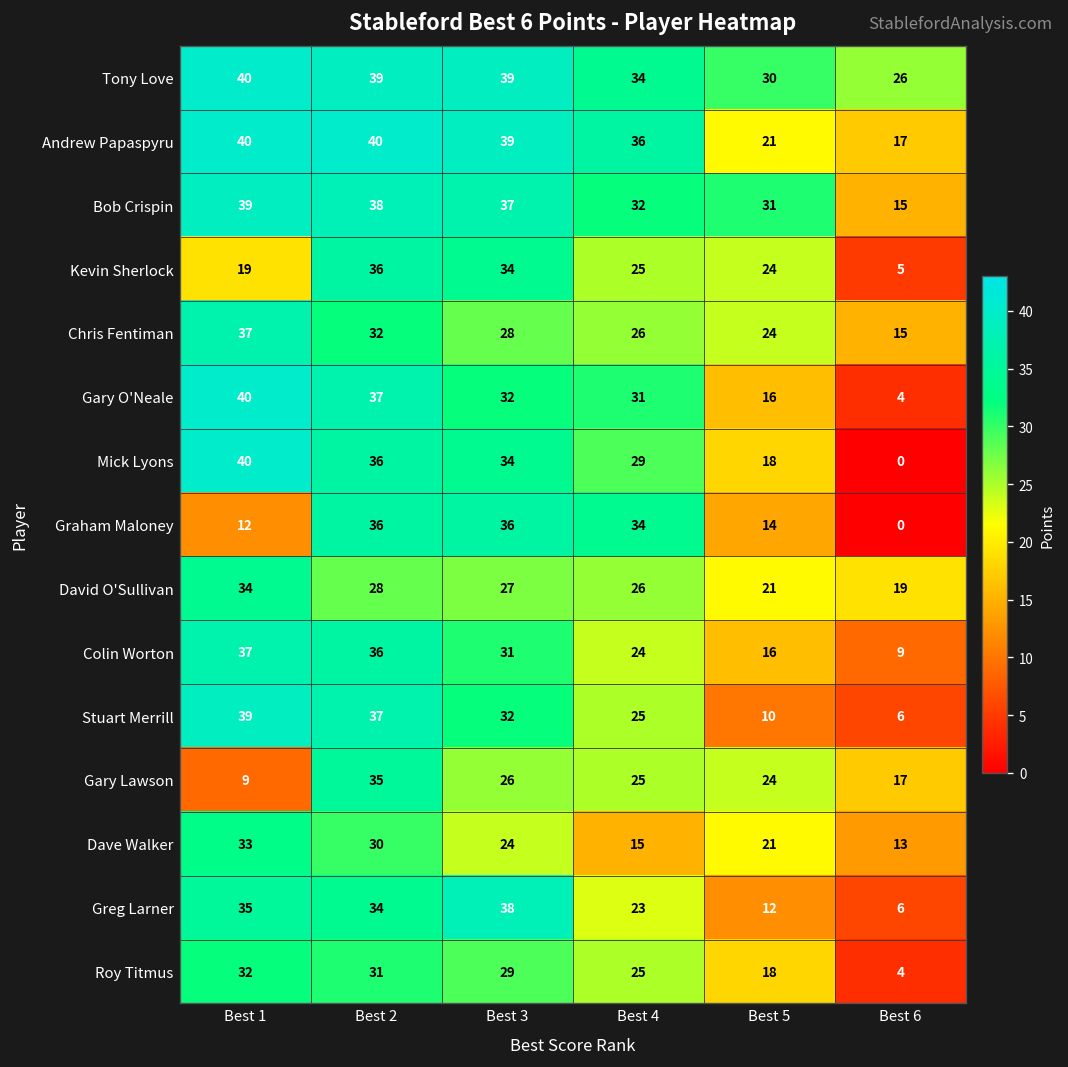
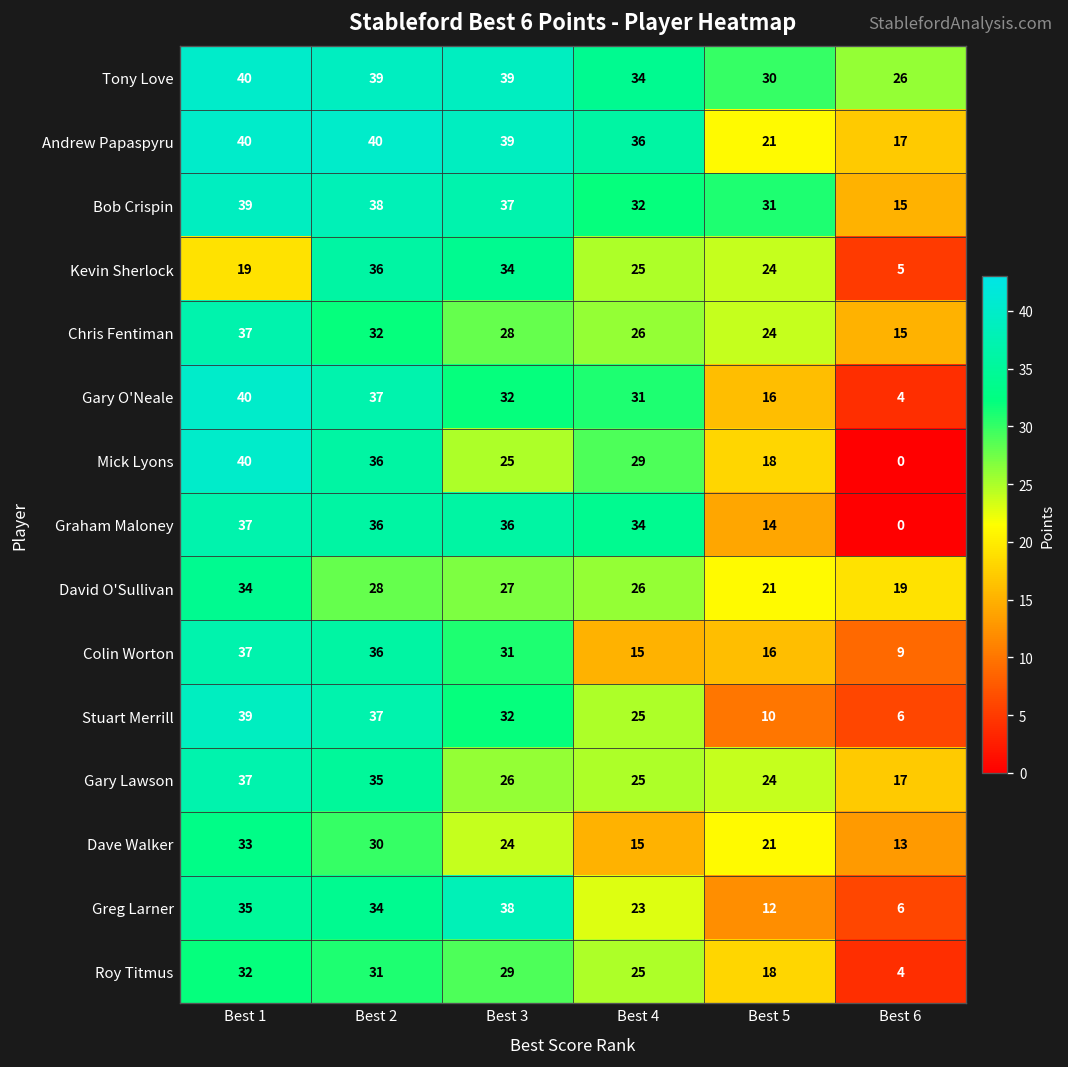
  {
    "Tony Love": {
      "Best 1": 40,
      "Best 2": 39,
      "Best 3": 39,
      "Best 4": 34,
      "Best 5": 30,
      "Best 6": 26
    },
    "Andrew Papaspyru": {
      "Best 1": 40,
      "Best 2": 40,
      "Best 3": 39,
      "Best 4": 36,
      "Best 5": 21,
      "Best 6": 17
    },
    "Bob Crispin": {
      "Best 1": 39,
      "Best 2": 38,
      "Best 3": 37,
      "Best 4": 32,
      "Best 5": 31,
      "Best 6": 15
    },
    "Kevin Sherlock": {
      "Best 1": 19,
      "Best 2": 36,
      "Best 3": 34,
      "Best 4": 25,
      "Best 5": 24,
      "Best 6": 5
    },
    "Chris Fentiman": {
      "Best 1": 37,
      "Best 2": 32,
      "Best 3": 28,
      "Best 4": 26,
      "Best 5": 24,
      "Best 6": 15
    },
    "Gary O'Neale": {
      "Best 1": 40,
      "Best 2": 37,
      "Best 3": 32,
      "Best 4": 31,
      "Best 5": 16,
      "Best 6": 4
    },
    "Mick Lyons": {
      "Best 1": 40,
      "Best 2": 36,
-     "Best 3": 34,
+     "Best 3": 25,
      "Best 4": 29,
      "Best 5": 18,
      "Best 6": 0
    },
    "Graham Maloney": {
-     "Best 1": 12,
+     "Best 1": 37,
      "Best 2": 36,
      "Best 3": 36,
      "Best 4": 34,
      "Best 5": 14,
      "Best 6": 0
    },
    "David O'Sullivan": {
      "Best 1": 34,
      "Best 2": 28,
      "Best 3": 27,
      "Best 4": 26,
      "Best 5": 21,
      "Best 6": 19
    },
    "Colin Worton": {
      "Best 1": 37,
      "Best 2": 36,
      "Best 3": 31,
-     "Best 4": 24,
+     "Best 4": 15,
      "Best 5": 16,
      "Best 6": 9
    },
    "Stuart Merrill": {
      "Best 1": 39,
      "Best 2": 37,
      "Best 3": 32,
      "Best 4": 25,
      "Best 5": 10,
      "Best 6": 6
    },
    "Gary Lawson": {
-     "Best 1": 9,
+     "Best 1": 37,
      "Best 2": 35,
      "Best 3": 26,
      "Best 4": 25,
      "Best 5": 24,
      "Best 6": 17
    },
    "Dave Walker": {
      "Best 1": 33,
      "Best 2": 30,
      "Best 3": 24,
      "Best 4": 15,
      "Best 5": 21,
      "Best 6": 13
    },
    "Greg Larner": {
      "Best 1": 35,
      "Best 2": 34,
      "Best 3": 38,
      "Best 4": 23,
      "Best 5": 12,
      "Best 6": 6
    },
    "Roy Titmus": {
      "Best 1": 32,
      "Best 2": 31,
      "Best 3": 29,
      "Best 4": 25,
      "Best 5": 18,
      "Best 6": 4
    }
  }
